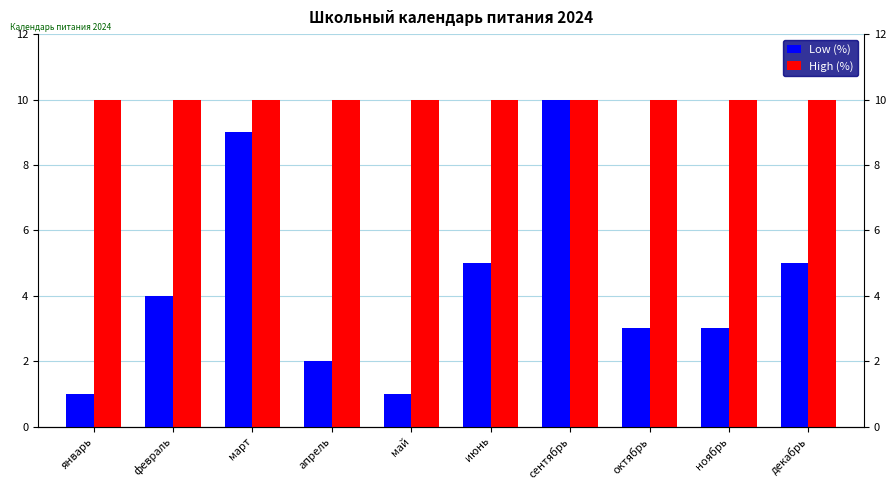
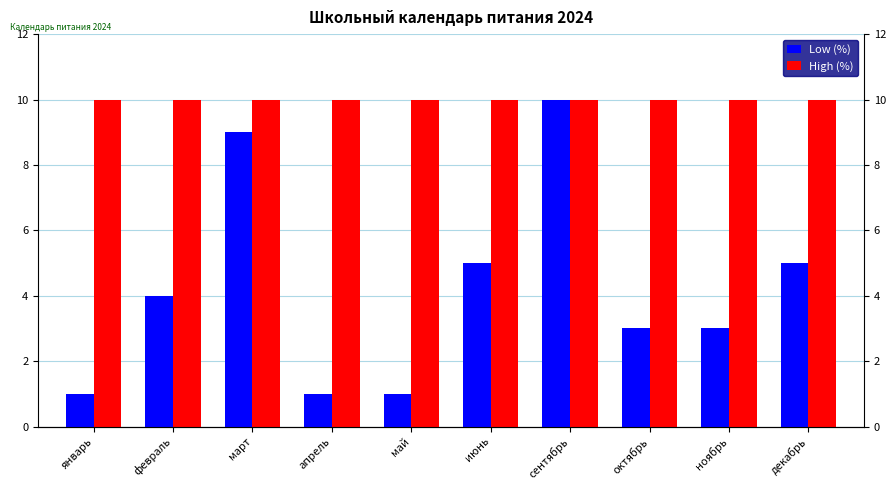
  {
    "Low (%)": {
      "январь": 1,
      "февраль": 4,
      "март": 9,
-     "апрель": 2,
+     "апрель": 1,
      "май": 1,
      "июнь": 5,
      "сентябрь": 10,
      "октябрь": 3,
      "ноябрь": 3,
      "декабрь": 5
    },
    "High (%)": {
      "январь": 10,
      "февраль": 10,
      "март": 10,
      "апрель": 10,
      "май": 10,
      "июнь": 10,
      "сентябрь": 10,
      "октябрь": 10,
      "ноябрь": 10,
      "декабрь": 10
    }
  }
